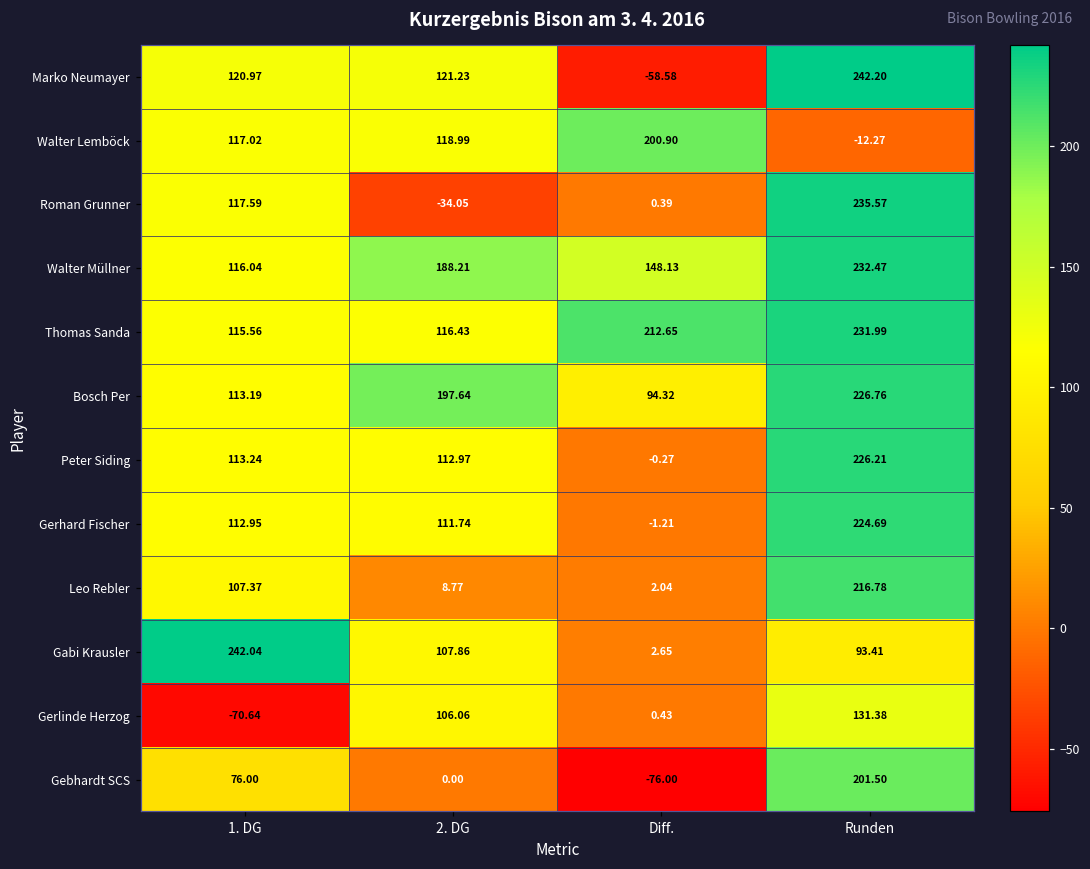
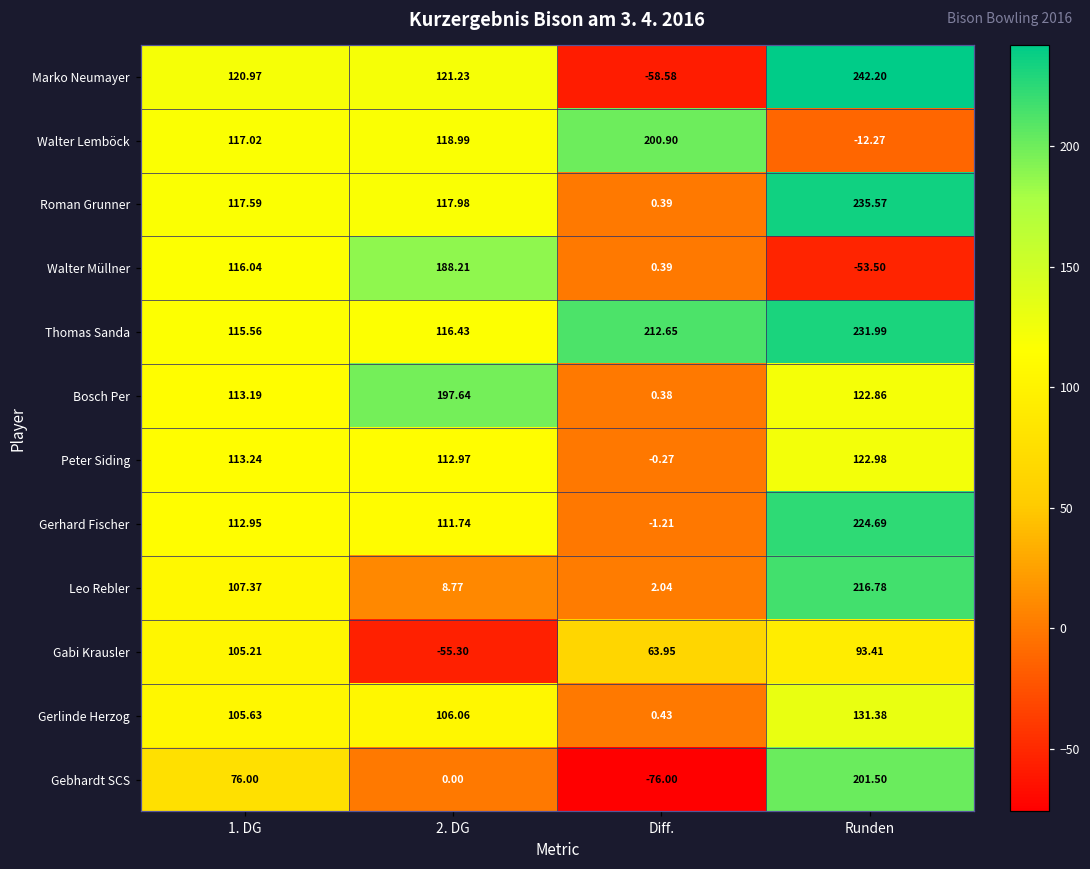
  {
    "Marko Neumayer": {
      "1. DG": 120.97,
      "2. DG": 121.23,
      "Diff.": -58.58,
      "Runden": 242.20
    },
    "Walter Lemböck": {
      "1. DG": 117.02,
      "2. DG": 118.99,
      "Diff.": 200.90,
      "Runden": -12.27
    },
    "Roman Grunner": {
      "1. DG": 117.59,
-     "2. DG": -34.05,
+     "2. DG": 117.98,
      "Diff.": 0.39,
      "Runden": 235.57
    },
    "Walter Müllner": {
      "1. DG": 116.04,
      "2. DG": 188.21,
-     "Diff.": 148.13,
-     "Runden": 232.47
+     "Diff.": 0.39,
+     "Runden": -53.50
    },
    "Thomas Sanda": {
      "1. DG": 115.56,
      "2. DG": 116.43,
      "Diff.": 212.65,
      "Runden": 231.99
    },
    "Bosch Per": {
      "1. DG": 113.19,
      "2. DG": 197.64,
-     "Diff.": 94.32,
-     "Runden": 226.76
+     "Diff.": 0.38,
+     "Runden": 122.86
    },
    "Peter Siding": {
      "1. DG": 113.24,
      "2. DG": 112.97,
      "Diff.": -0.27,
-     "Runden": 226.21
+     "Runden": 122.98
    },
    "Gerhard Fischer": {
      "1. DG": 112.95,
      "2. DG": 111.74,
      "Diff.": -1.21,
      "Runden": 224.69
    },
    "Leo Rebler": {
      "1. DG": 107.37,
      "2. DG": 8.77,
      "Diff.": 2.04,
      "Runden": 216.78
    },
    "Gabi Krausler": {
-     "1. DG": 242.04,
-     "2. DG": 107.86,
-     "Diff.": 2.65,
+     "1. DG": 105.21,
+     "2. DG": -55.30,
+     "Diff.": 63.95,
      "Runden": 93.41
    },
    "Gerlinde Herzog": {
-     "1. DG": -70.64,
+     "1. DG": 105.63,
      "2. DG": 106.06,
      "Diff.": 0.43,
      "Runden": 131.38
    },
    "Gebhardt SCS": {
      "1. DG": 76.00,
      "2. DG": 0.00,
      "Diff.": -76.00,
      "Runden": 201.50
    }
  }
